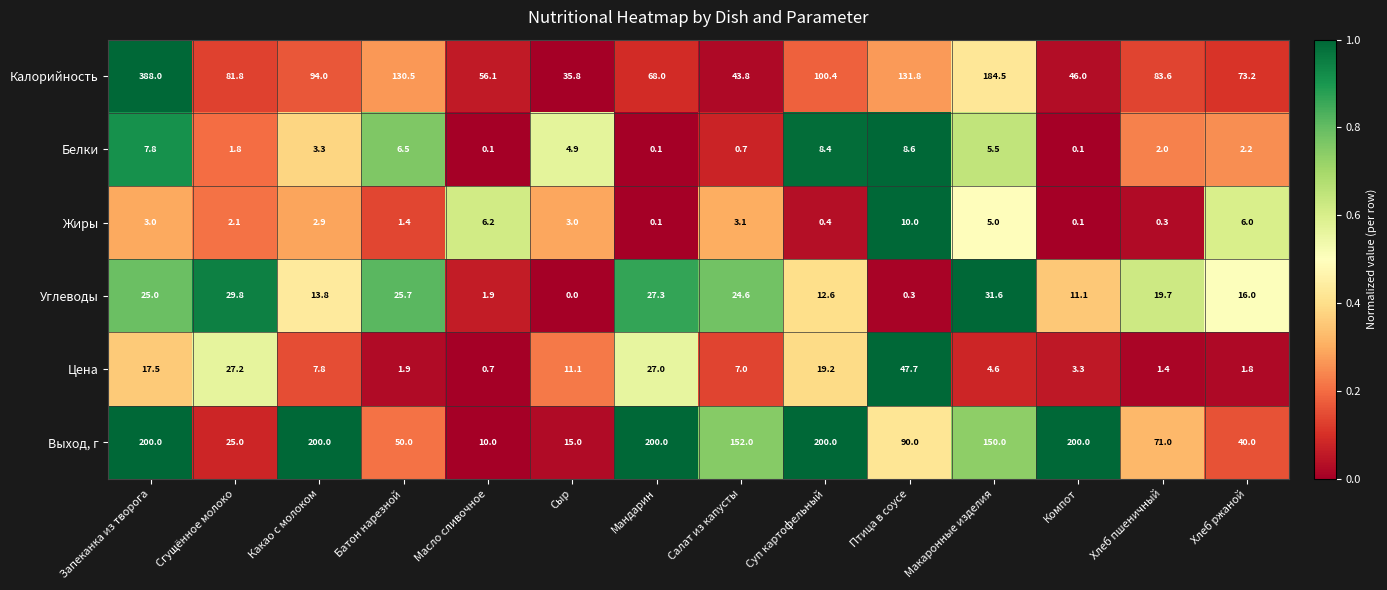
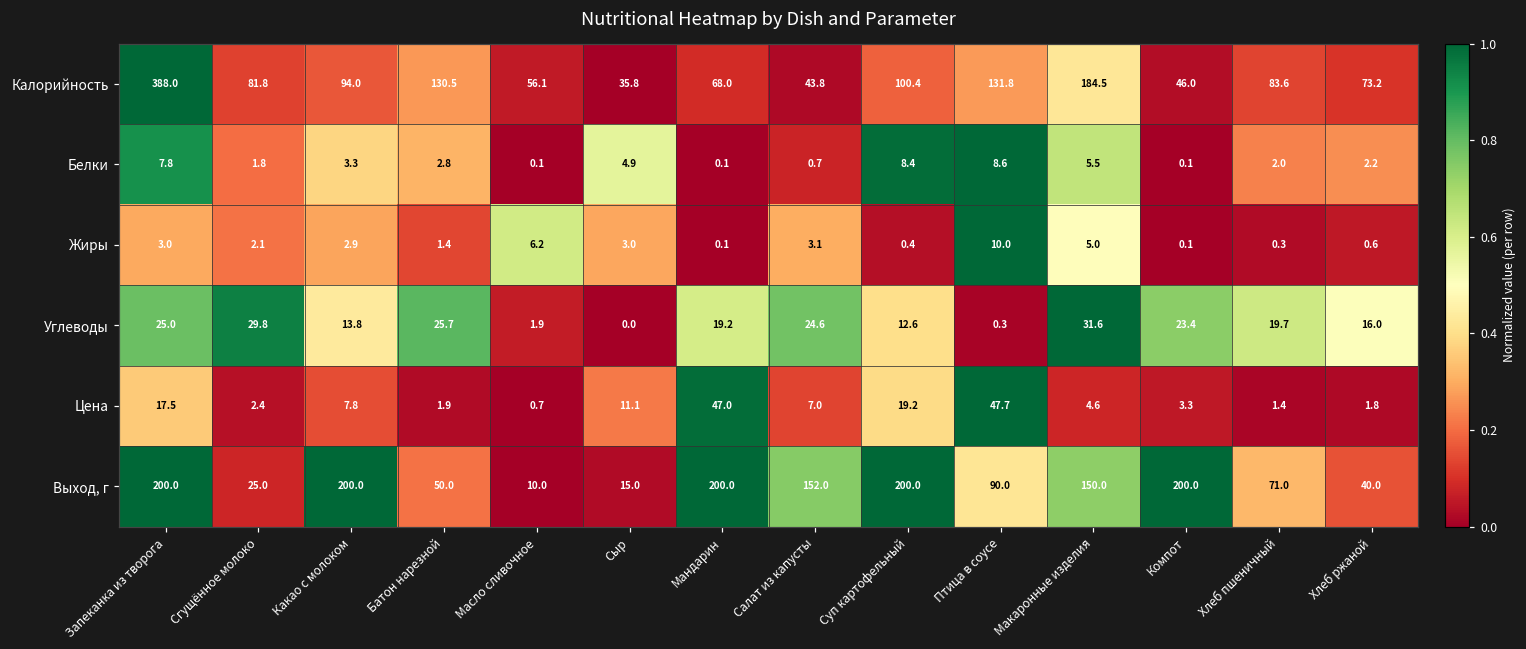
  {
    "Калорийность": {
      "Запеканка из творога": 388.0,
      "Сгущённое молоко": 81.8,
      "Какао с молоком": 94.0,
      "Батон нарезной": 130.5,
      "Масло сливочное": 56.1,
      "Сыр": 35.8,
      "Мандарин": 68.0,
      "Салат из капусты": 43.8,
      "Суп картофельный": 100.4,
      "Птица в соусе": 131.8,
      "Макаронные изделия": 184.5,
      "Компот": 46.0,
      "Хлеб пшеничный": 83.6,
      "Хлеб ржаной": 73.2
    },
    "Белки": {
      "Запеканка из творога": 7.8,
      "Сгущённое молоко": 1.8,
      "Какао с молоком": 3.3,
-     "Батон нарезной": 6.5,
+     "Батон нарезной": 2.8,
      "Масло сливочное": 0.1,
      "Сыр": 4.9,
      "Мандарин": 0.1,
      "Салат из капусты": 0.7,
      "Суп картофельный": 8.4,
      "Птица в соусе": 8.6,
      "Макаронные изделия": 5.5,
      "Компот": 0.1,
      "Хлеб пшеничный": 2.0,
      "Хлеб ржаной": 2.2
    },
    "Жиры": {
      "Запеканка из творога": 3.0,
      "Сгущённое молоко": 2.1,
      "Какао с молоком": 2.9,
      "Батон нарезной": 1.4,
      "Масло сливочное": 6.2,
      "Сыр": 3.0,
      "Мандарин": 0.1,
      "Салат из капусты": 3.1,
      "Суп картофельный": 0.4,
      "Птица в соусе": 10.0,
      "Макаронные изделия": 5.0,
      "Компот": 0.1,
      "Хлеб пшеничный": 0.3,
-     "Хлеб ржаной": 6.0
+     "Хлеб ржаной": 0.6
    },
    "Углеводы": {
      "Запеканка из творога": 25.0,
      "Сгущённое молоко": 29.8,
      "Какао с молоком": 13.8,
      "Батон нарезной": 25.7,
      "Масло сливочное": 1.9,
      "Сыр": 0.0,
-     "Мандарин": 27.3,
+     "Мандарин": 19.2,
      "Салат из капусты": 24.6,
      "Суп картофельный": 12.6,
      "Птица в соусе": 0.3,
      "Макаронные изделия": 31.6,
-     "Компот": 11.1,
+     "Компот": 23.4,
      "Хлеб пшеничный": 19.7,
      "Хлеб ржаной": 16.0
    },
    "Цена": {
      "Запеканка из творога": 17.5,
-     "Сгущённое молоко": 27.2,
+     "Сгущённое молоко": 2.4,
      "Какао с молоком": 7.8,
      "Батон нарезной": 1.9,
      "Масло сливочное": 0.7,
      "Сыр": 11.1,
-     "Мандарин": 27.0,
+     "Мандарин": 47.0,
      "Салат из капусты": 7.0,
      "Суп картофельный": 19.2,
      "Птица в соусе": 47.7,
      "Макаронные изделия": 4.6,
      "Компот": 3.3,
      "Хлеб пшеничный": 1.4,
      "Хлеб ржаной": 1.8
    },
    "Выход, г": {
      "Запеканка из творога": 200.0,
      "Сгущённое молоко": 25.0,
      "Какао с молоком": 200.0,
      "Батон нарезной": 50.0,
      "Масло сливочное": 10.0,
      "Сыр": 15.0,
      "Мандарин": 200.0,
      "Салат из капусты": 152.0,
      "Суп картофельный": 200.0,
      "Птица в соусе": 90.0,
      "Макаронные изделия": 150.0,
      "Компот": 200.0,
      "Хлеб пшеничный": 71.0,
      "Хлеб ржаной": 40.0
    }
  }
